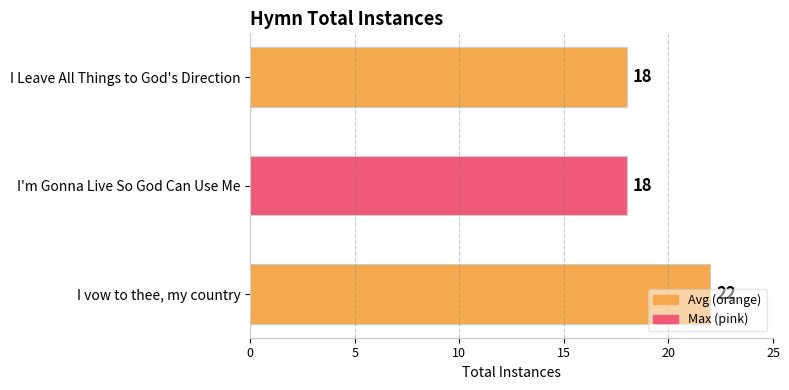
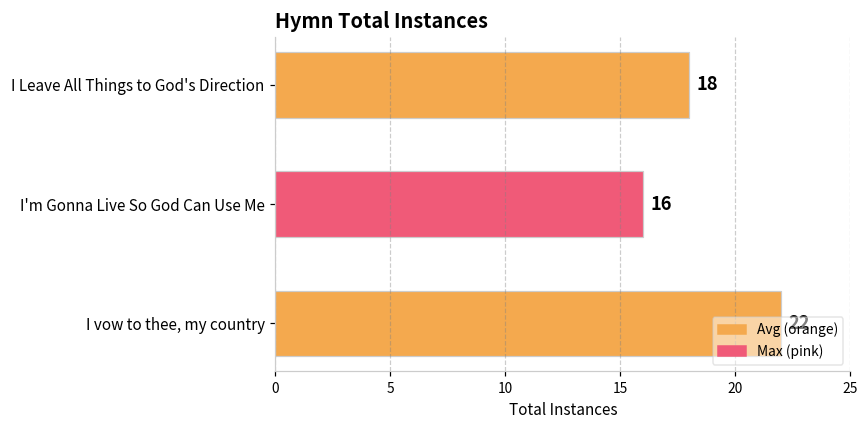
  {
    "I Leave All Things to God's Direction": 18,
-   "I'm Gonna Live So God Can Use Me": 18
+   "I'm Gonna Live So God Can Use Me": 16
  }
